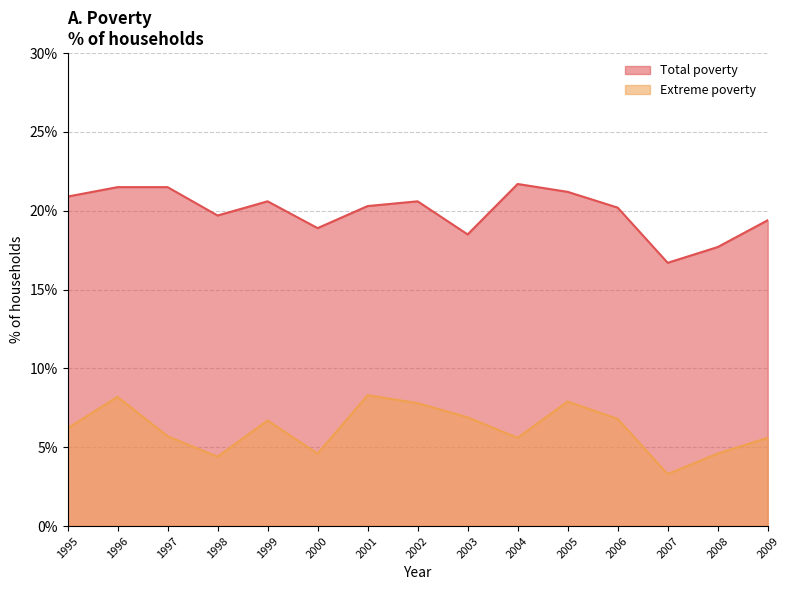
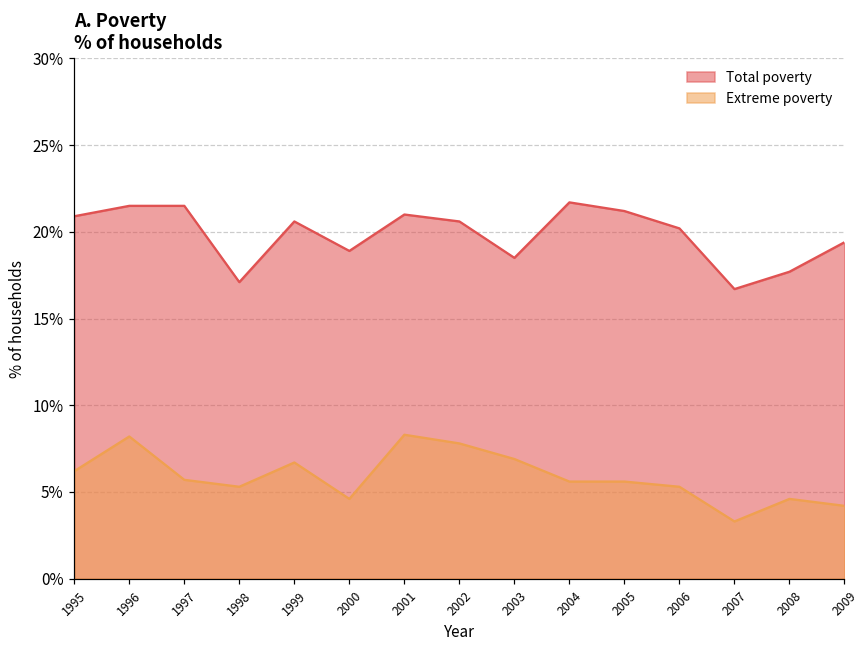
  {
    "Total poverty": {
      "1995": "20.9%",
      "1996": "21.5%",
      "1997": "21.5%",
-     "1998": "19.7%",
+     "1998": "17.1%",
      "1999": "20.6%",
      "2000": "18.9%",
-     "2001": "20.3%",
+     "2001": "21.0%",
      "2002": "20.6%",
      "2003": "18.5%",
      "2004": "21.7%",
      "2005": "21.2%",
      "2006": "20.2%",
      "2007": "16.7%",
      "2008": "17.7%",
      "2009": "19.4%"
    },
    "Extreme poverty": {
      "1995": "6.2%",
      "1996": "8.2%",
      "1997": "5.7%",
-     "1998": "4.4%",
+     "1998": "5.3%",
      "1999": "6.7%",
      "2000": "4.6%",
      "2001": "8.3%",
      "2002": "7.8%",
      "2003": "6.9%",
      "2004": "5.6%",
-     "2005": "7.9%",
-     "2006": "6.8%",
+     "2005": "5.6%",
+     "2006": "5.3%",
      "2007": "3.3%",
      "2008": "4.6%",
-     "2009": "5.6%"
+     "2009": "4.2%"
    }
  }
